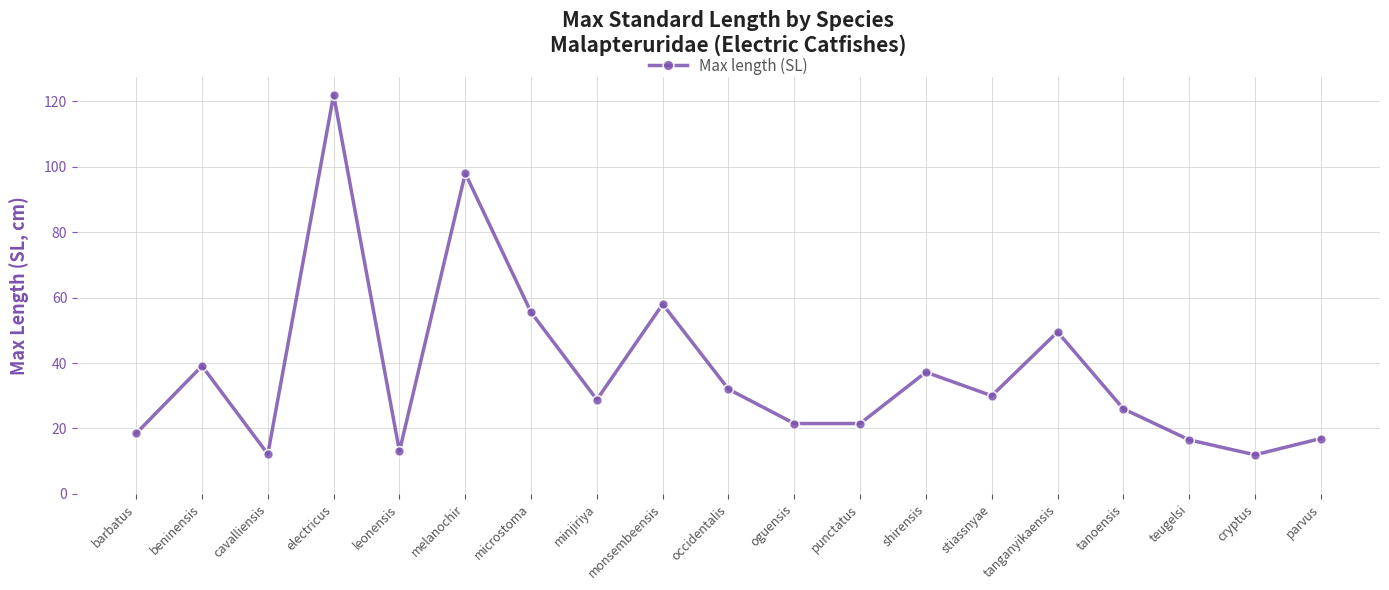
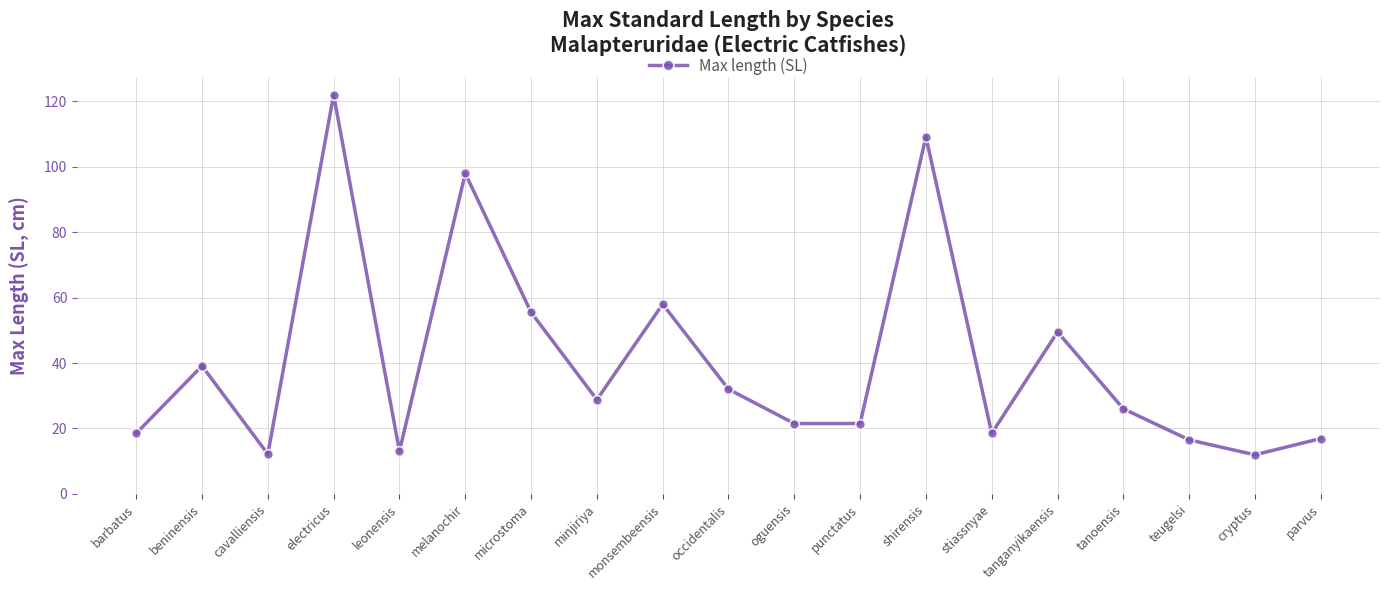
  {
    "barbatus": 19,
    "beninensis": 39,
    "cavalliensis": 12,
    "electricus": 122,
    "leonensis": 13,
    "melanochir": 98,
    "microstoma": 56,
    "minjiriya": 29,
    "monsembeensis": 58,
    "occidentalis": 32,
    "oguensis": 22,
    "punctatus": 22,
-   "shirensis": 37,
-   "stiassnyae": 30,
+   "shirensis": 109,
+   "stiassnyae": 19,
    "tanganyikaensis": 50,
    "tanoensis": 26,
    "teugelsi": 17,
    "cryptus": 12,
    "parvus": 17
  }
